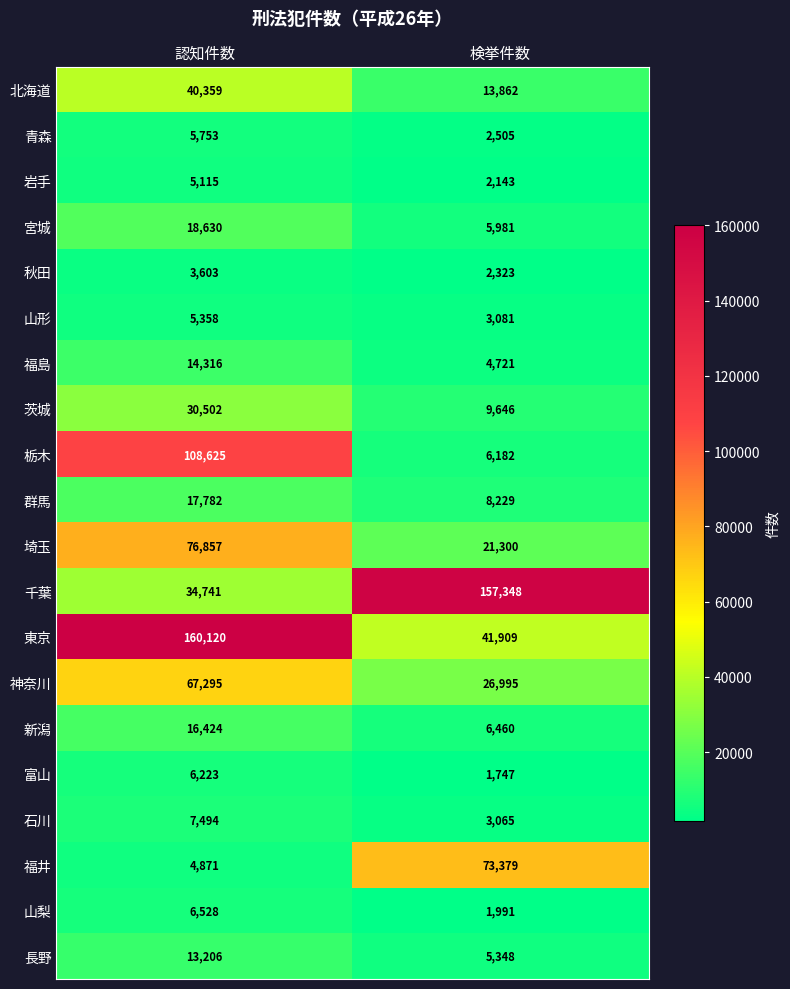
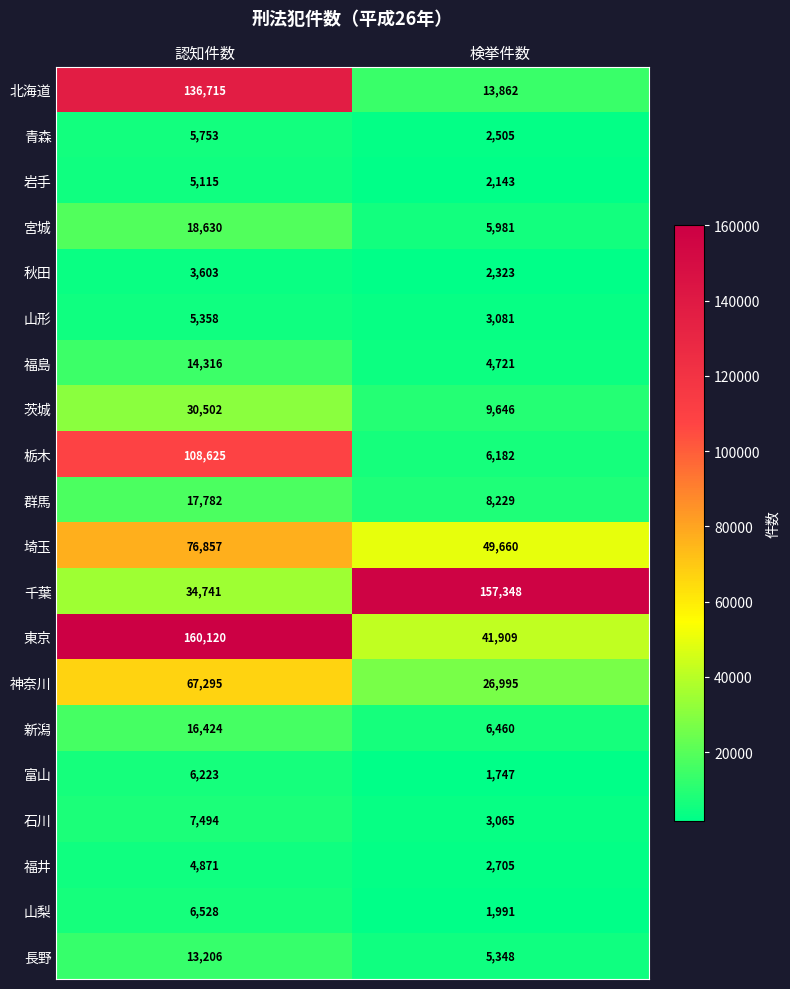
  {
    "北海道": {
-     "認知件数": "40,359",
+     "認知件数": "136,715",
      "検挙件数": "13,862"
    },
    "青森": {
      "認知件数": "5,753",
      "検挙件数": "2,505"
    },
    "岩手": {
      "認知件数": "5,115",
      "検挙件数": "2,143"
    },
    "宮城": {
      "認知件数": "18,630",
      "検挙件数": "5,981"
    },
    "秋田": {
      "認知件数": "3,603",
      "検挙件数": "2,323"
    },
    "山形": {
      "認知件数": "5,358",
      "検挙件数": "3,081"
    },
    "福島": {
      "認知件数": "14,316",
      "検挙件数": "4,721"
    },
    "茨城": {
      "認知件数": "30,502",
      "検挙件数": "9,646"
    },
    "栃木": {
      "認知件数": "108,625",
      "検挙件数": "6,182"
    },
    "群馬": {
      "認知件数": "17,782",
      "検挙件数": "8,229"
    },
    "埼玉": {
      "認知件数": "76,857",
-     "検挙件数": "21,300"
+     "検挙件数": "49,660"
    },
    "千葉": {
      "認知件数": "34,741",
      "検挙件数": "157,348"
    },
    "東京": {
      "認知件数": "160,120",
      "検挙件数": "41,909"
    },
    "神奈川": {
      "認知件数": "67,295",
      "検挙件数": "26,995"
    },
    "新潟": {
      "認知件数": "16,424",
      "検挙件数": "6,460"
    },
    "富山": {
      "認知件数": "6,223",
      "検挙件数": "1,747"
    },
    "石川": {
      "認知件数": "7,494",
      "検挙件数": "3,065"
    },
    "福井": {
      "認知件数": "4,871",
-     "検挙件数": "73,379"
+     "検挙件数": "2,705"
    },
    "山梨": {
      "認知件数": "6,528",
      "検挙件数": "1,991"
    },
    "長野": {
      "認知件数": "13,206",
      "検挙件数": "5,348"
    }
  }
